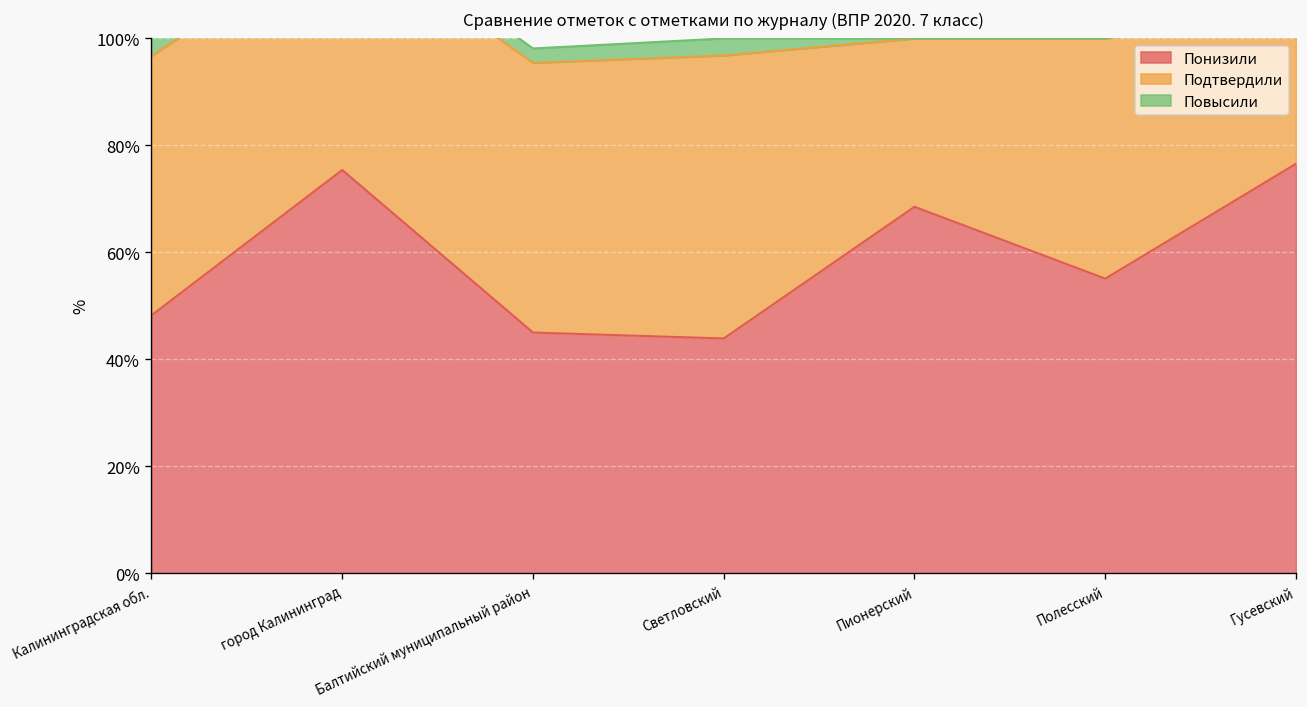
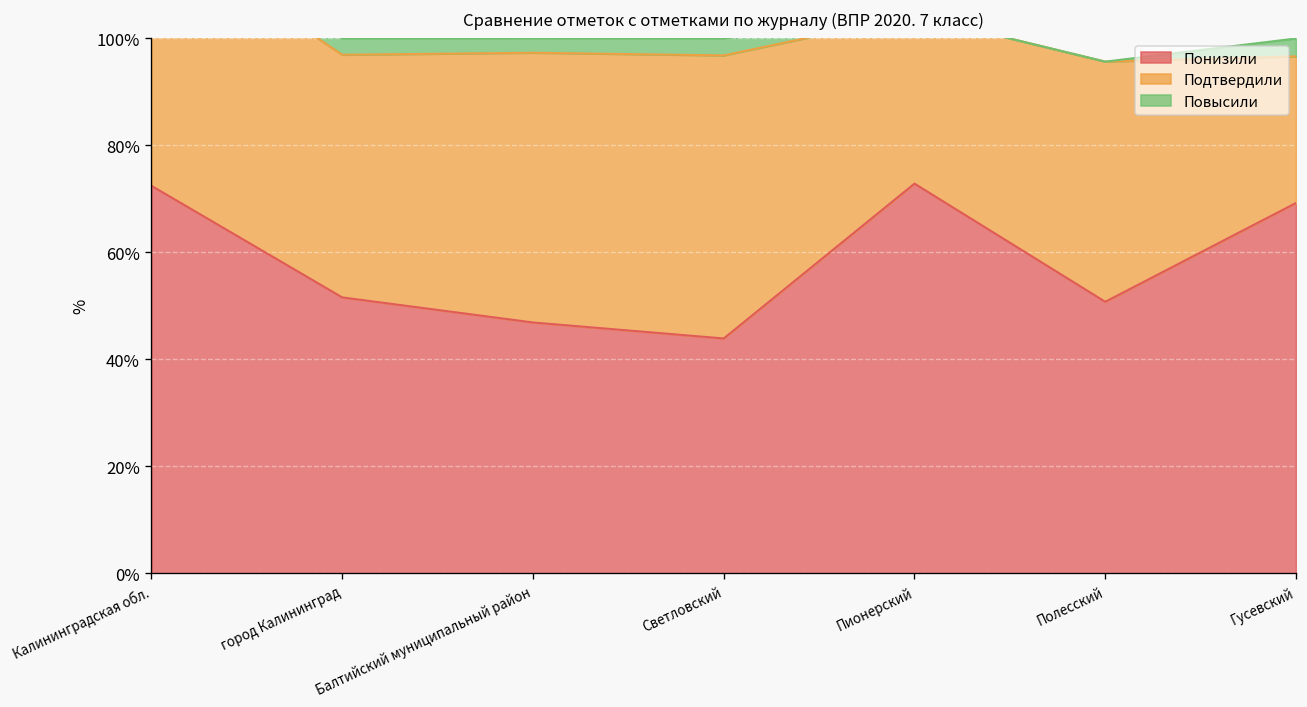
  {
    "Понизили": {
-     "Калининградская обл.": "48%",
-     "город Калининград": "75%",
-     "Балтийский муниципальный район": "45%",
+     "Калининградская обл.": "72%",
+     "город Калининград": "52%",
+     "Балтийский муниципальный район": "47%",
      "Светловский": "44%",
-     "Пионерский": "69%",
-     "Полесский": "55%",
-     "Гусевский": "77%"
+     "Пионерский": "73%",
+     "Полесский": "51%",
+     "Гусевский": "69%"
    },
    "Подтвердили": {
      "Балтийский муниципальный район": "50%",
      "Светловский": "53%"
    },
    "Повысили": {
      "Балтийский муниципальный район": "3%",
      "Светловский": "3%"
    }
  }
